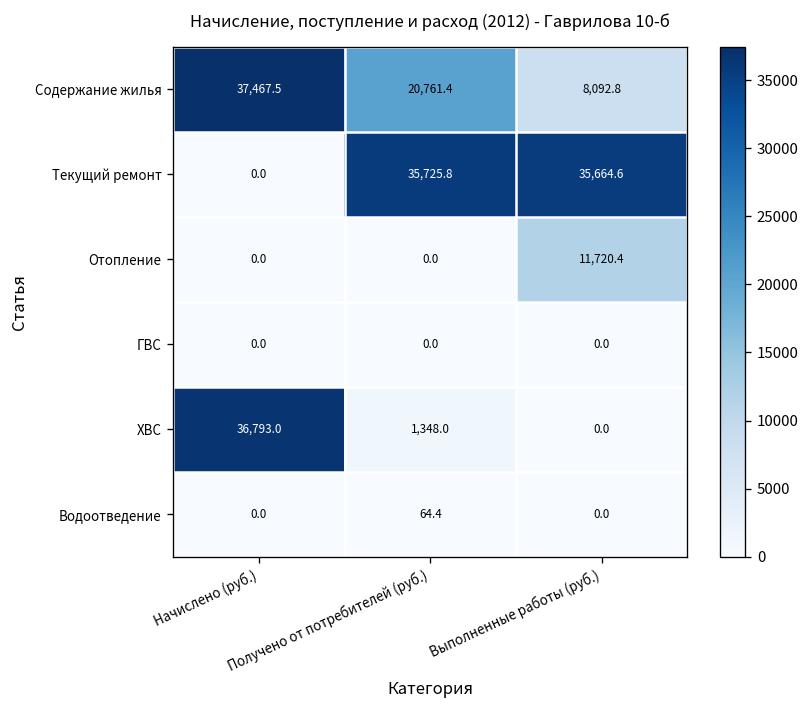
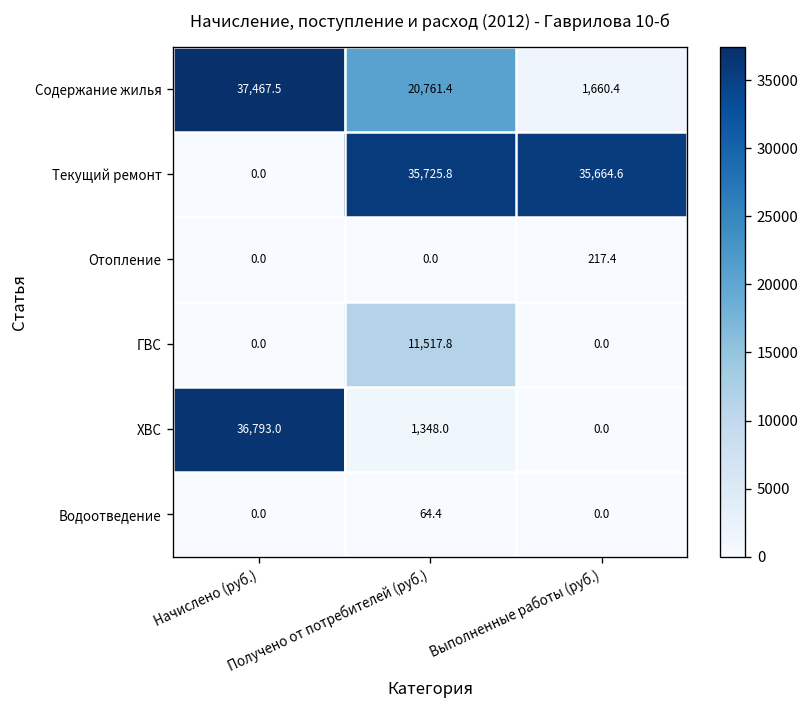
  {
    "Содержание жилья": {
      "Начислено (руб.)": "37,467.5",
      "Получено от потребителей (руб.)": "20,761.4",
-     "Выполненные работы (руб.)": "8,092.8"
+     "Выполненные работы (руб.)": "1,660.4"
    },
    "Текущий ремонт": {
      "Начислено (руб.)": "0.0",
      "Получено от потребителей (руб.)": "35,725.8",
      "Выполненные работы (руб.)": "35,664.6"
    },
    "Отопление": {
      "Начислено (руб.)": "0.0",
      "Получено от потребителей (руб.)": "0.0",
-     "Выполненные работы (руб.)": "11,720.4"
+     "Выполненные работы (руб.)": "217.4"
    },
    "ГВС": {
      "Начислено (руб.)": "0.0",
-     "Получено от потребителей (руб.)": "0.0",
+     "Получено от потребителей (руб.)": "11,517.8",
      "Выполненные работы (руб.)": "0.0"
    },
    "ХВС": {
      "Начислено (руб.)": "36,793.0",
      "Получено от потребителей (руб.)": "1,348.0",
      "Выполненные работы (руб.)": "0.0"
    },
    "Водоотведение": {
      "Начислено (руб.)": "0.0",
      "Получено от потребителей (руб.)": "64.4",
      "Выполненные работы (руб.)": "0.0"
    }
  }
